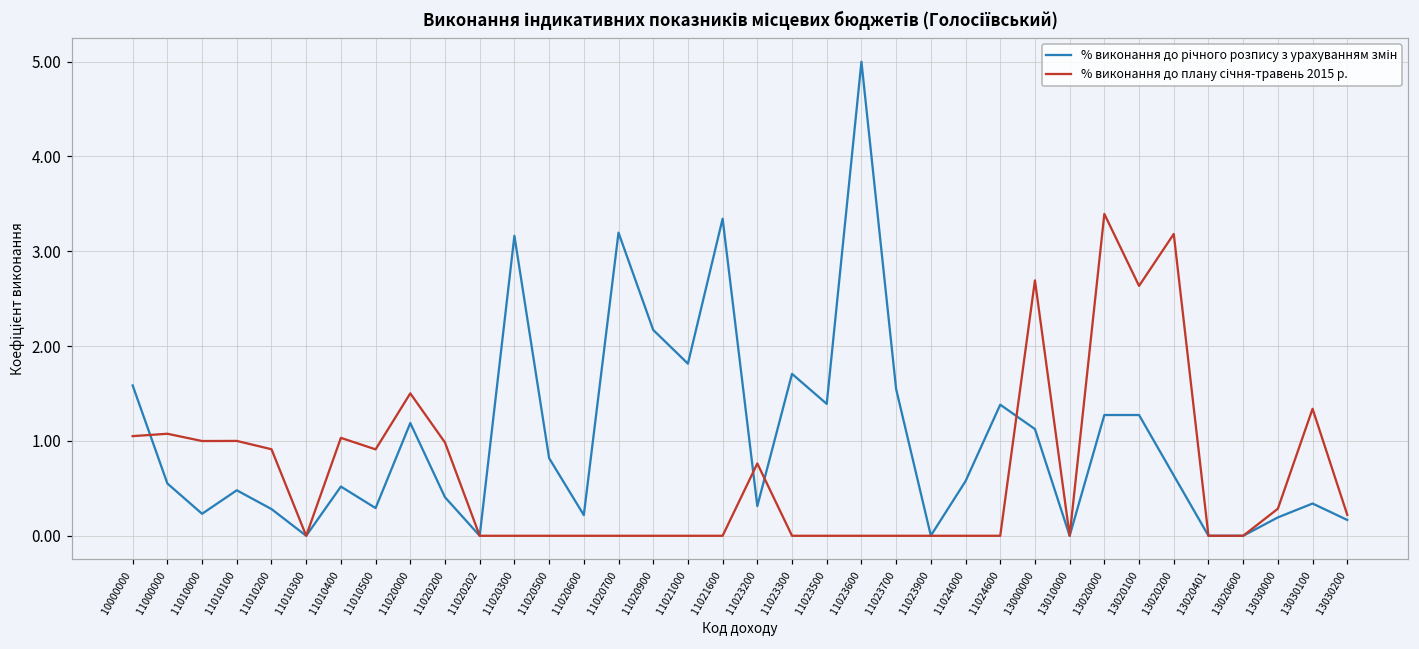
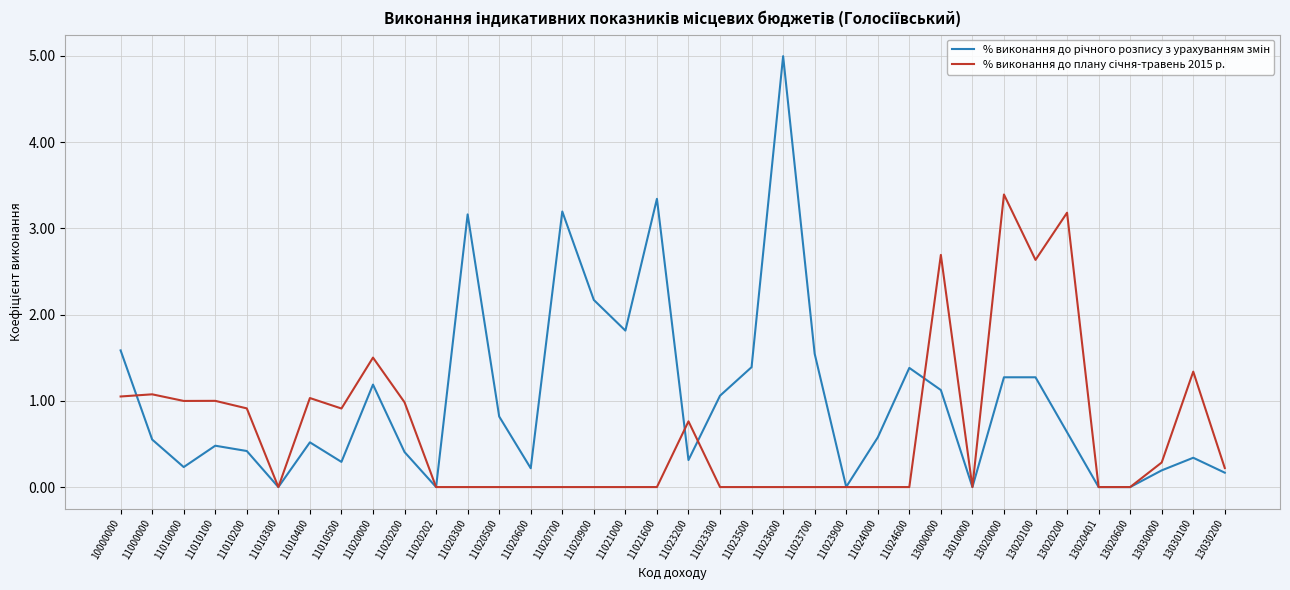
  {
    "% виконання до річного розпису з урахуванням змін": {
      "10000000": 1.6,
      "11000000": 0.6,
      "11010000": 0.2,
      "11010100": 0.5,
-     "11010200": 0.3,
+     "11010200": 0.4,
      "11010400": 0.5,
      "11010500": 0.3,
      "11020000": 1.2,
      "11020200": 0.4,
      "11020300": 3.2,
      "11020500": 0.8,
      "11020600": 0.2,
      "11020700": 3.2,
      "11020900": 2.2,
      "11021000": 1.8,
      "11021600": 3.3,
      "11023200": 0.3,
-     "11023300": 1.7,
+     "11023300": 1.1,
      "11023500": 1.4,
      "11023600": 5.0,
      "11023700": 1.5,
      "11024000": 0.6,
      "11024600": 1.4,
      "13000000": 1.1,
      "13020000": 1.3,
      "13020100": 1.3,
      "13020200": 0.6,
      "13030000": 0.2,
      "13030100": 0.3,
      "13030200": 0.2
    },
    "% виконання до плану січня-травень 2015 р.": {
      "10000000": 1.1,
      "11000000": 1.1,
      "11010000": 1.0,
      "11010100": 1.0,
      "11010200": 0.9,
      "11010400": 1.0,
      "11010500": 0.9,
      "11020000": 1.5,
      "11020200": 1.0,
      "11020300": 0.0,
      "11020500": 0.0,
      "11020600": 0.0,
      "11020700": 0.0,
      "11020900": 0.0,
      "11021000": 0.0,
      "11021600": 0.0,
      "11023200": 0.8,
      "11023300": 0.0,
      "11023500": 0.0,
      "11023600": 0.0,
      "11023700": 0.0,
      "11024000": 0.0,
      "11024600": 0.0,
      "13000000": 2.7,
      "13020000": 3.4,
      "13020100": 2.6,
      "13020200": 3.2,
      "13030000": 0.3,
      "13030100": 1.3,
      "13030200": 0.2
    }
  }
